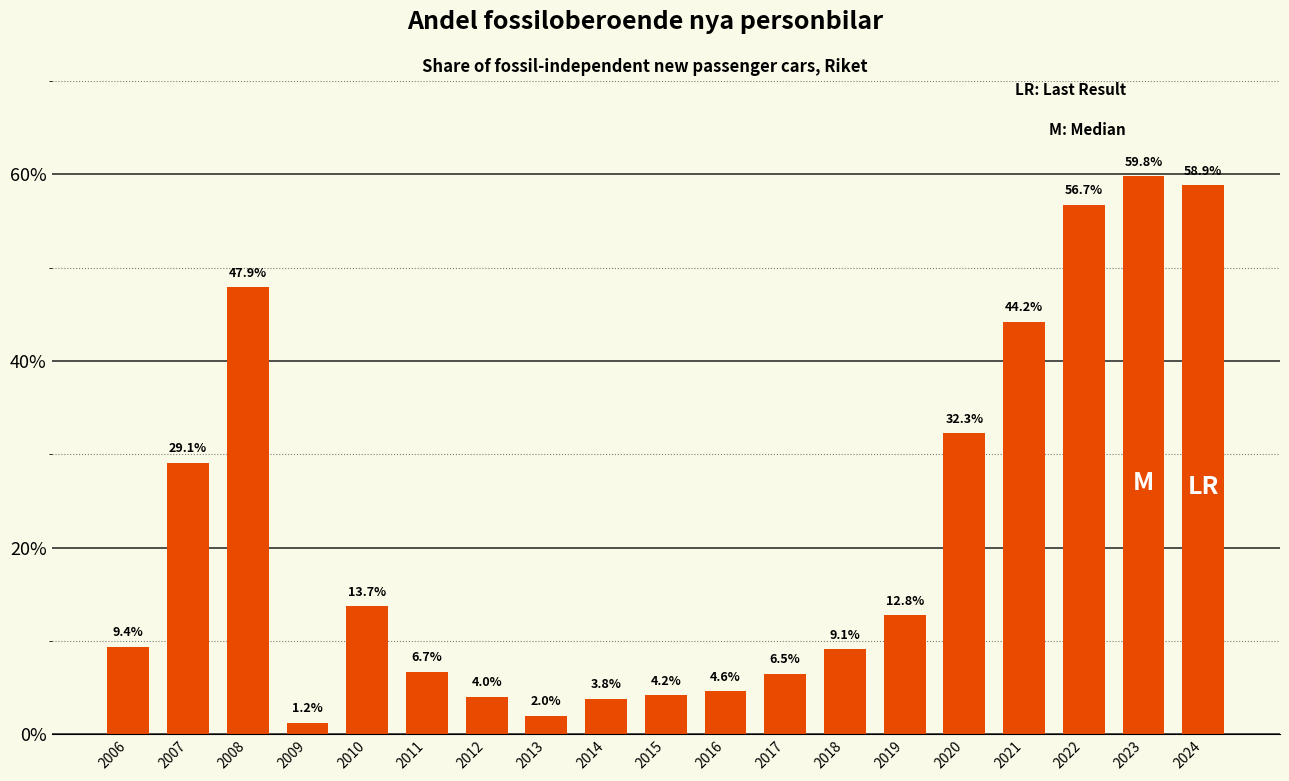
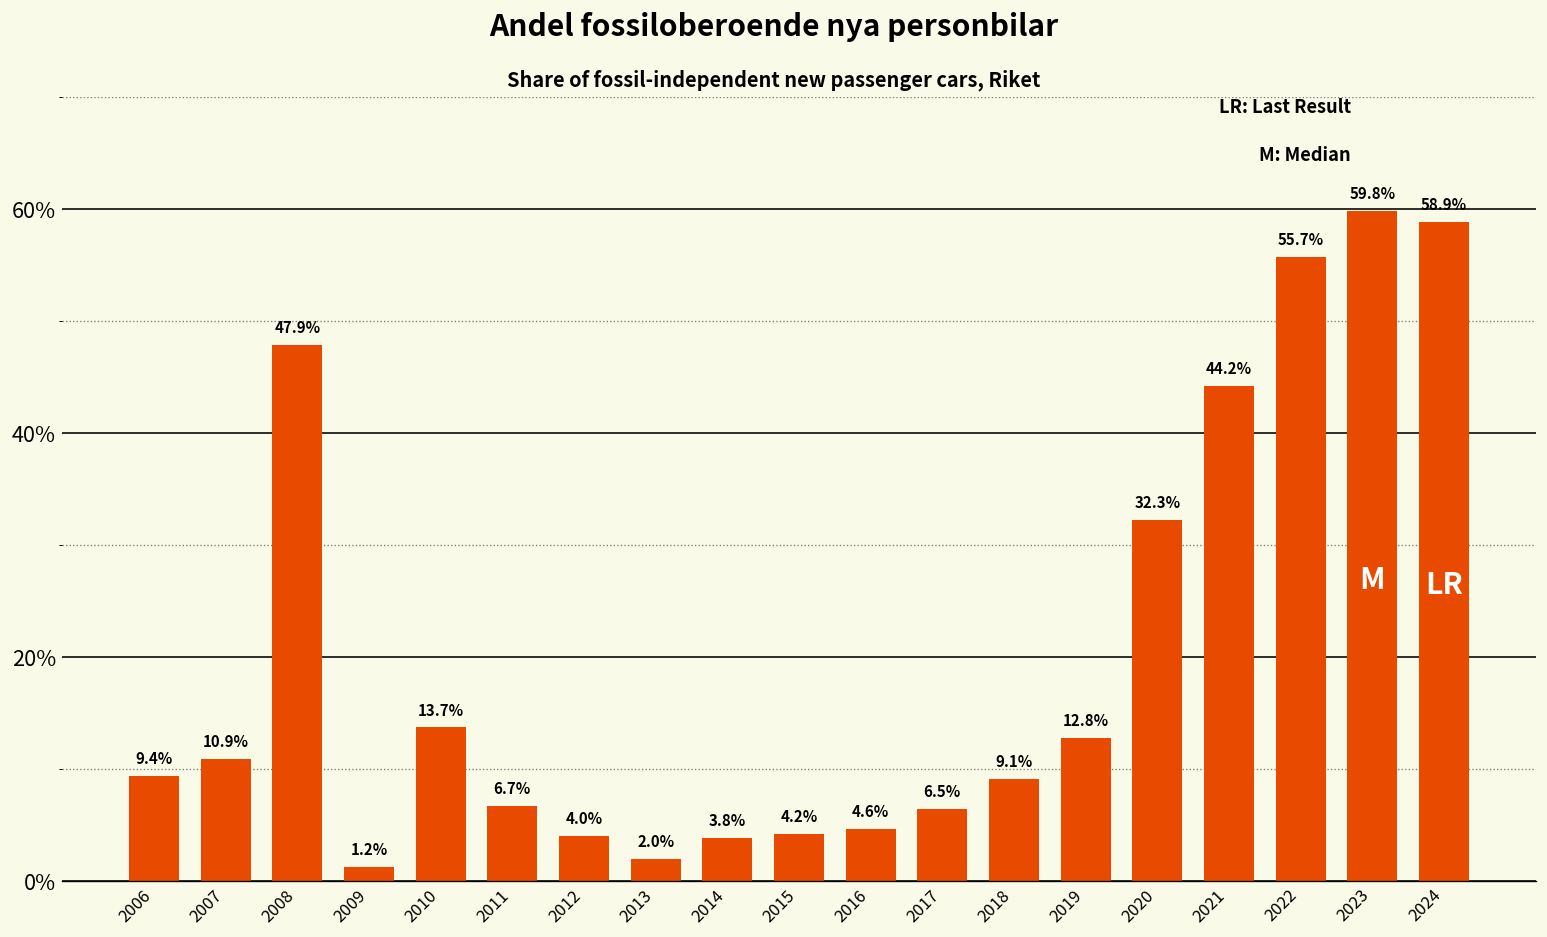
  {
    "2006": "9.4%",
-   "2007": "29.1%",
+   "2007": "10.9%",
    "2008": "47.9%",
    "2009": "1.2%",
    "2010": "13.7%",
    "2011": "6.7%",
    "2012": "4.0%",
    "2013": "2.0%",
    "2014": "3.8%",
    "2015": "4.2%",
    "2016": "4.6%",
    "2017": "6.5%",
    "2018": "9.1%",
    "2019": "12.8%",
    "2020": "32.3%",
    "2021": "44.2%",
-   "2022": "56.7%",
+   "2022": "55.7%",
    "2023": "59.8%",
    "2024": "58.9%"
  }
